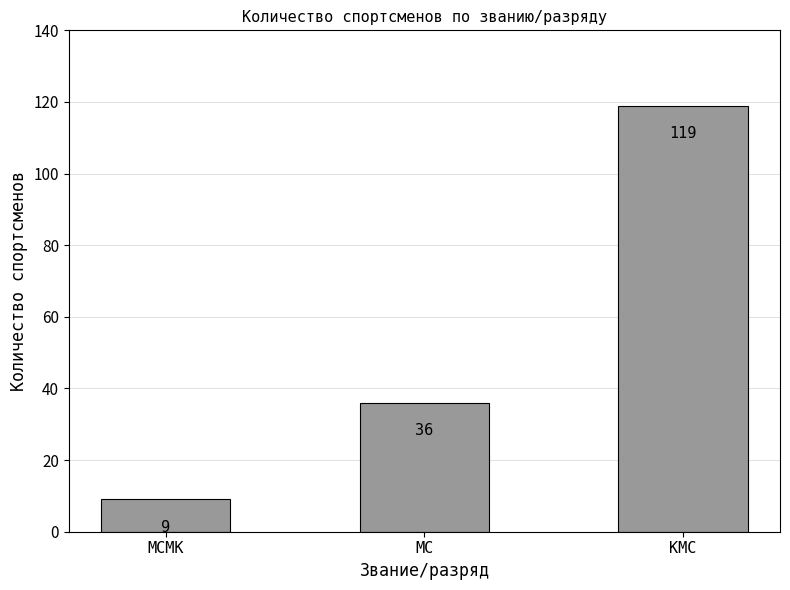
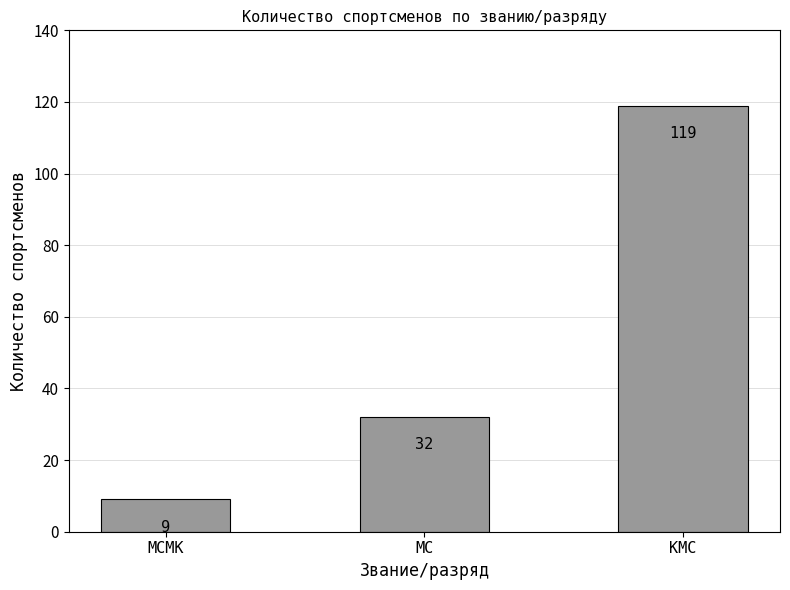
  {
    "МСМК": 9,
-   "МС": 36,
+   "МС": 32,
    "КМС": 119
  }
